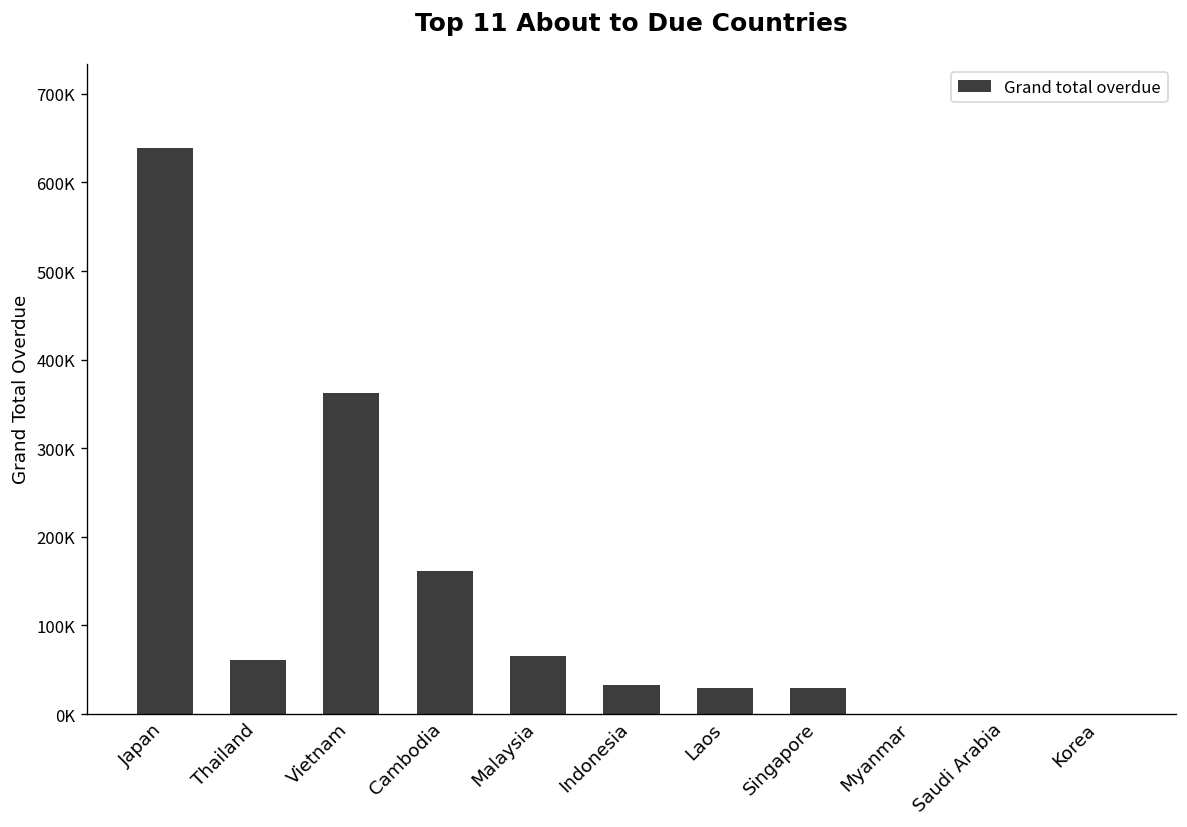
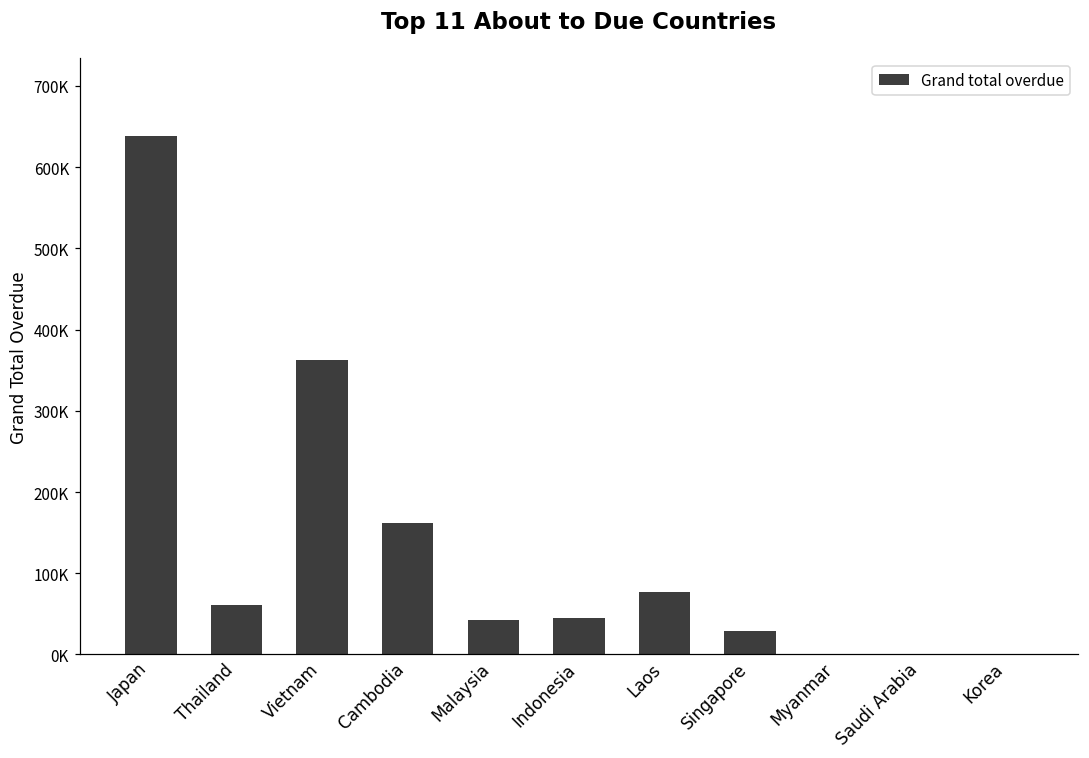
  {
    "Japan": 640000,
    "Thailand": 60000,
    "Vietnam": 360000,
    "Cambodia": 160000,
-   "Malaysia": 70000,
-   "Indonesia": 30000,
-   "Laos": 30000,
+   "Malaysia": 40000,
+   "Indonesia": 50000,
+   "Laos": 80000,
    "Singapore": 30000,
    "Myanmar": 0,
    "Saudi Arabia": 0,
    "Korea": 0
  }
